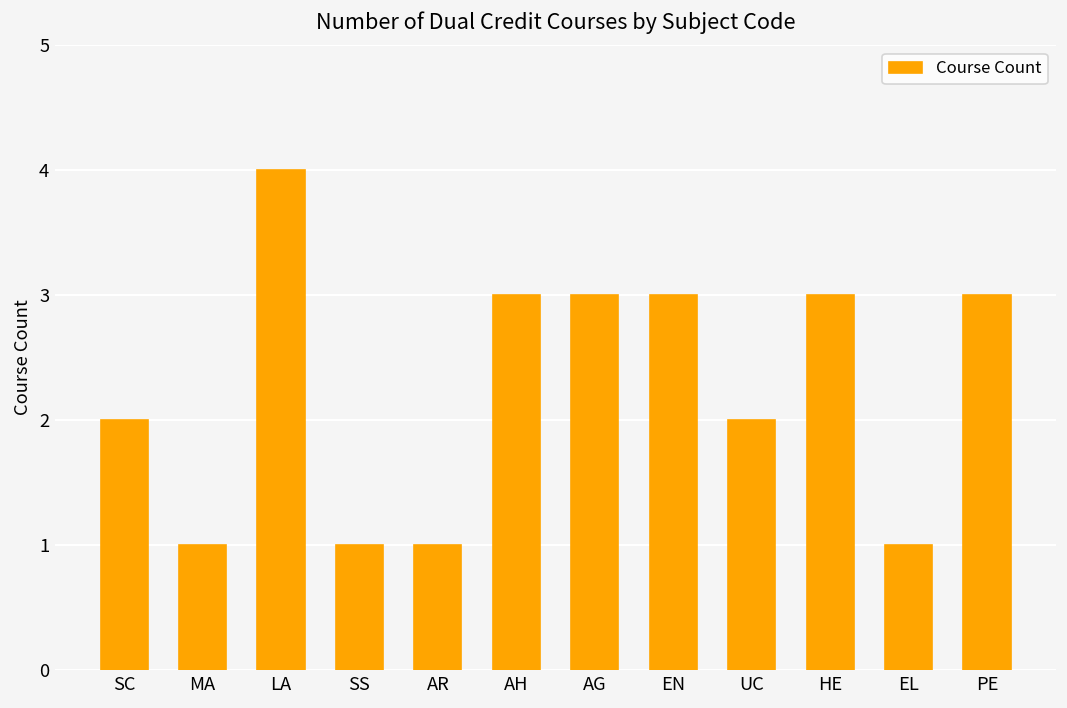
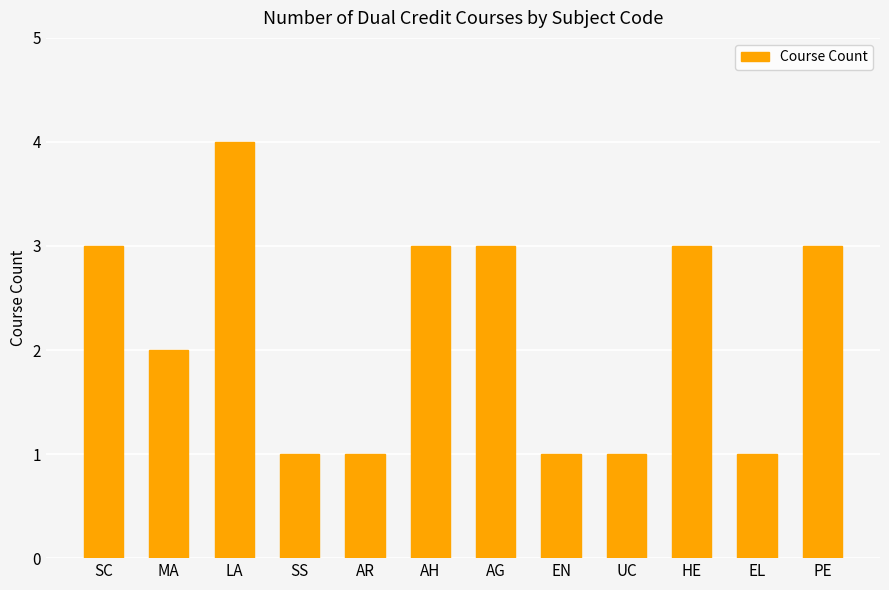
  {
-   "SC": 2,
-   "MA": 1,
+   "SC": 3,
+   "MA": 2,
    "LA": 4,
    "SS": 1,
    "AR": 1,
    "AH": 3,
    "AG": 3,
-   "EN": 3,
-   "UC": 2,
+   "EN": 1,
+   "UC": 1,
    "HE": 3,
    "EL": 1,
    "PE": 3
  }
